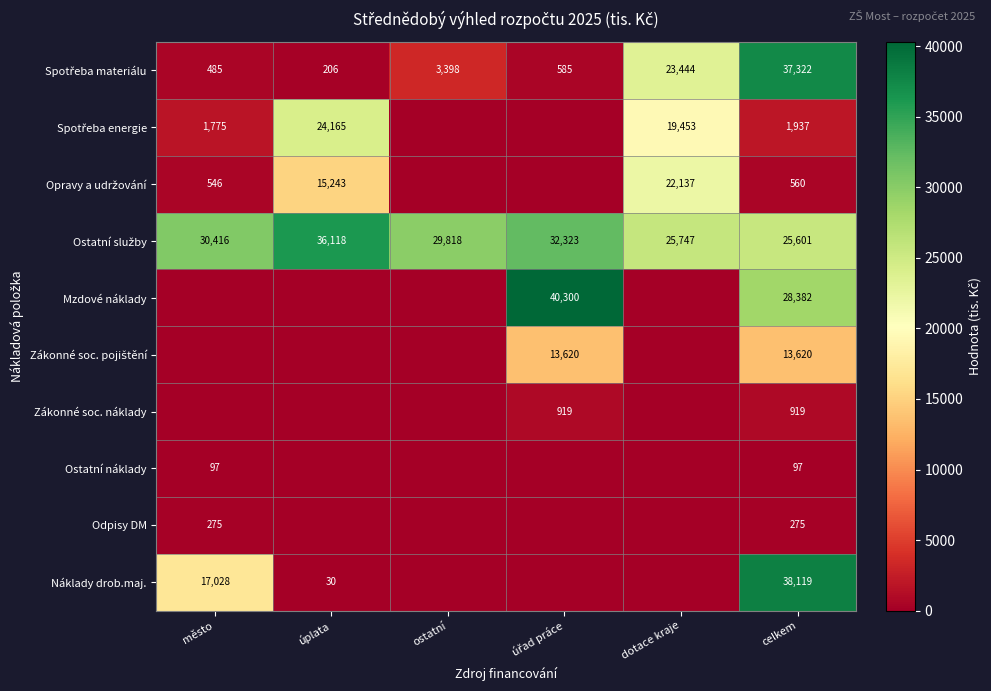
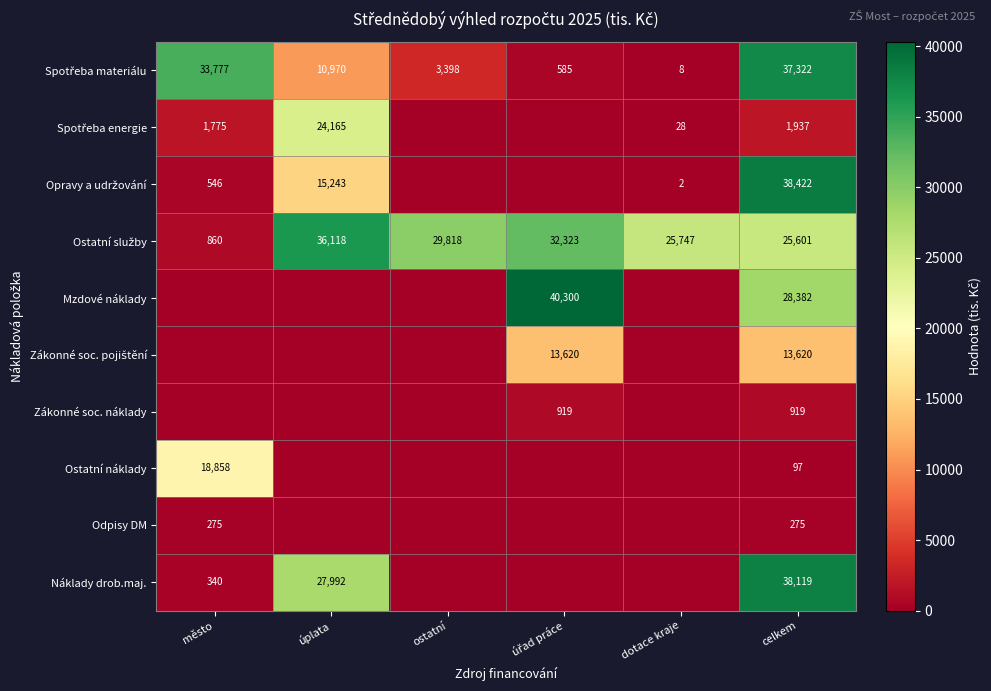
  {
    "Spotřeba materiálu": {
-     "město": "485",
-     "úplata": "206",
+     "město": "33,777",
+     "úplata": "10,970",
      "ostatní": "3,398",
      "úřad práce": "585",
-     "dotace kraje": "23,444",
+     "dotace kraje": "8",
      "celkem": "37,322"
    },
    "Spotřeba energie": {
      "město": "1,775",
      "úplata": "24,165",
-     "dotace kraje": "19,453",
+     "dotace kraje": "28",
      "celkem": "1,937"
    },
    "Opravy a udržování": {
      "město": "546",
      "úplata": "15,243",
-     "dotace kraje": "22,137",
-     "celkem": "560"
+     "dotace kraje": "2",
+     "celkem": "38,422"
    },
    "Ostatní služby": {
-     "město": "30,416",
+     "město": "860",
      "úplata": "36,118",
      "ostatní": "29,818",
      "úřad práce": "32,323",
      "dotace kraje": "25,747",
      "celkem": "25,601"
    },
    "Mzdové náklady": {
      "úřad práce": "40,300",
      "celkem": "28,382"
    },
    "Zákonné soc. pojištění": {
      "úřad práce": "13,620",
      "celkem": "13,620"
    },
    "Zákonné soc. náklady": {
      "úřad práce": "919",
      "celkem": "919"
    },
    "Ostatní náklady": {
-     "město": "97",
+     "město": "18,858",
      "celkem": "97"
    },
    "Odpisy DM": {
      "město": "275",
      "celkem": "275"
    },
    "Náklady drob.maj.": {
-     "město": "17,028",
-     "úplata": "30",
+     "město": "340",
+     "úplata": "27,992",
      "celkem": "38,119"
    }
  }
